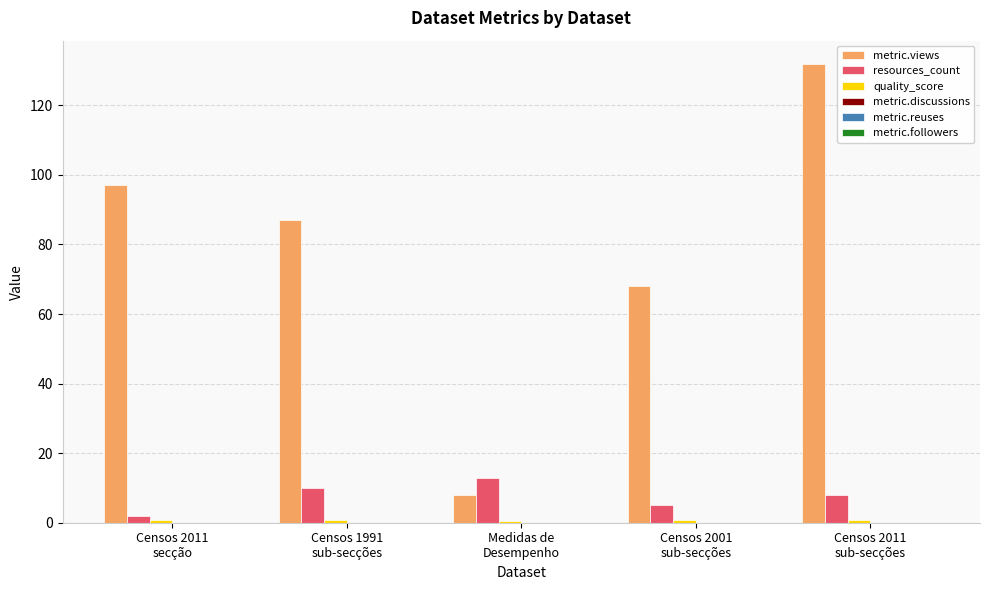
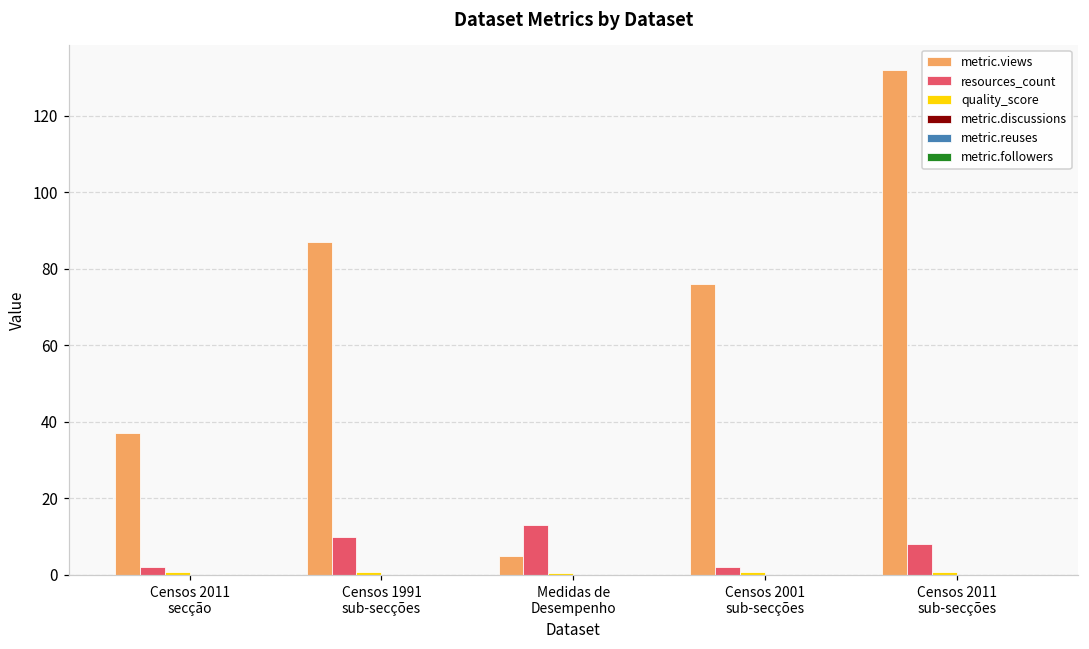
  {
    "metric.views": {
-     "Censos 2011 secção": 97,
+     "Censos 2011 secção": 37,
      "Censos 1991 sub-secções": 87,
-     "Medidas de Desempenho": 8,
-     "Censos 2001 sub-secções": 68,
+     "Medidas de Desempenho": 5,
+     "Censos 2001 sub-secções": 76,
      "Censos 2011 sub-secções": 132
    },
    "resources_count": {
      "Censos 2011 secção": 2,
      "Censos 1991 sub-secções": 10,
      "Medidas de Desempenho": 13,
-     "Censos 2001 sub-secções": 5,
+     "Censos 2001 sub-secções": 2,
      "Censos 2011 sub-secções": 8
    },
    "metric.discussions": {
      "Censos 2011 secção": 0,
      "Censos 1991 sub-secções": 0,
      "Medidas de Desempenho": 0,
      "Censos 2001 sub-secções": 0,
      "Censos 2011 sub-secções": 0
    },
    "metric.reuses": {
      "Censos 2011 secção": 0,
      "Censos 1991 sub-secções": 0,
      "Medidas de Desempenho": 0,
      "Censos 2001 sub-secções": 0,
      "Censos 2011 sub-secções": 0
    },
    "metric.followers": {
      "Censos 2011 secção": 0,
      "Censos 1991 sub-secções": 0,
      "Medidas de Desempenho": 0,
      "Censos 2001 sub-secções": 0,
      "Censos 2011 sub-secções": 0
    }
  }
